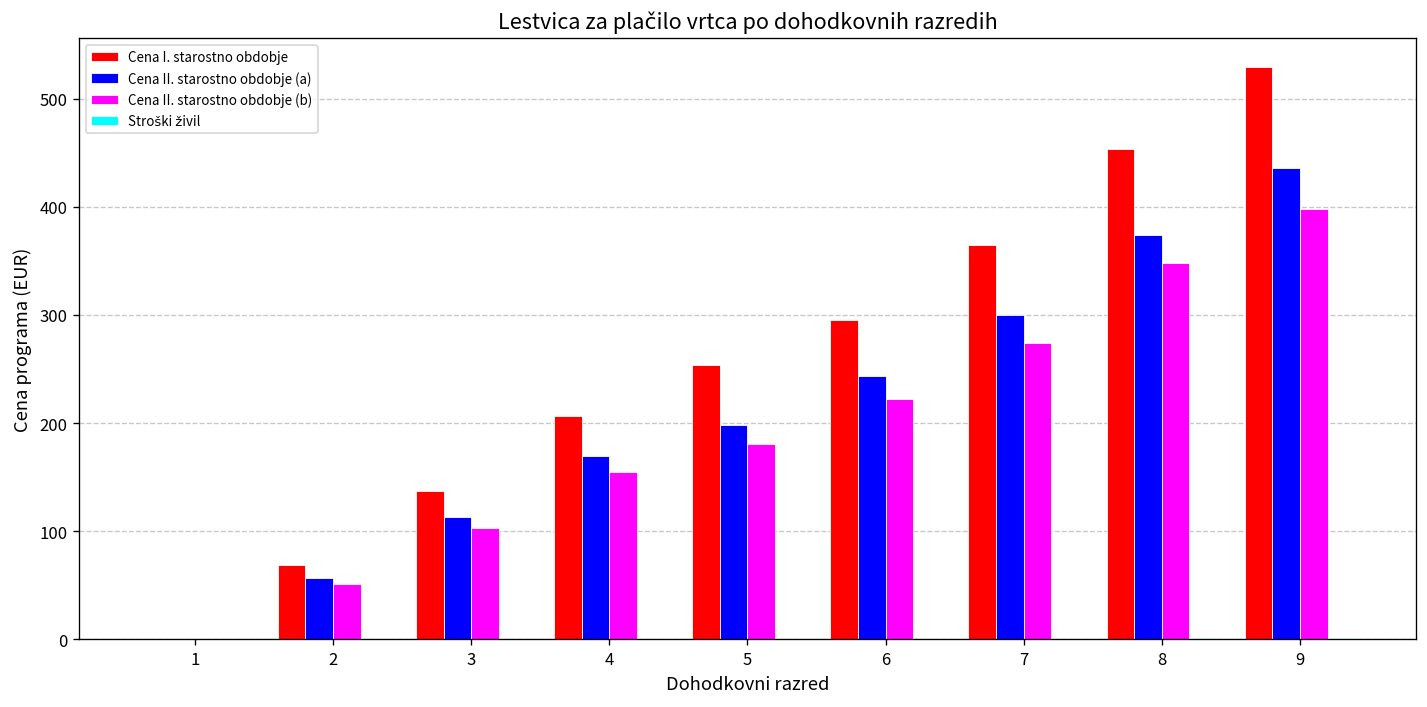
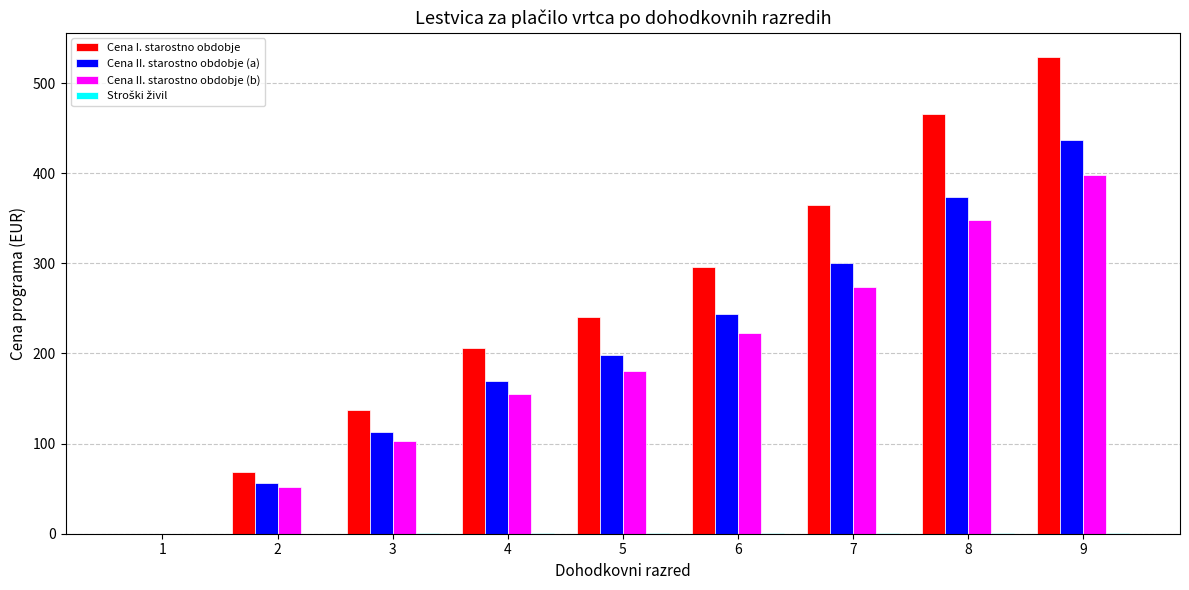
  {
    "Cena I. starostno obdobje": {
      "1": 0,
      "2": 70,
      "3": 140,
      "4": 210,
-     "5": 250,
+     "5": 240,
      "6": 300,
      "7": 360,
-     "8": 450,
+     "8": 470,
      "9": 530
    },
    "Cena II. starostno obdobje (a)": {
      "1": 0,
      "2": 60,
      "3": 110,
      "4": 170,
      "5": 200,
      "6": 240,
      "7": 300,
      "8": 370,
      "9": 440
    },
    "Cena II. starostno obdobje (b)": {
      "1": 0,
      "2": 50,
      "3": 100,
      "4": 160,
      "5": 180,
      "6": 220,
      "7": 270,
      "8": 350,
      "9": 400
    },
    "Stroški živil": {
      "1": 0
    }
  }
